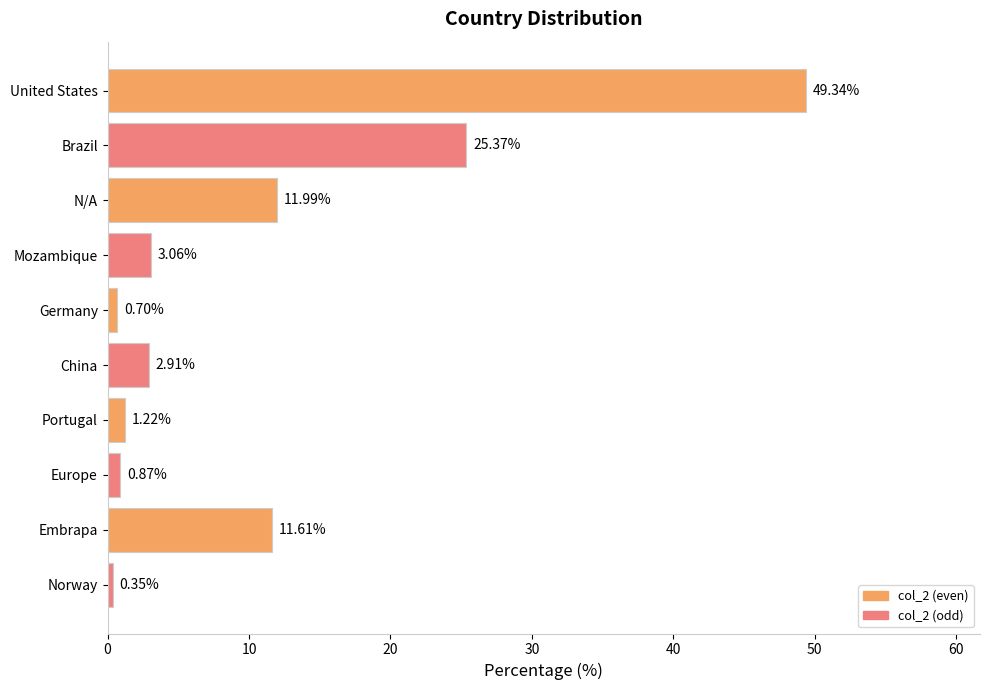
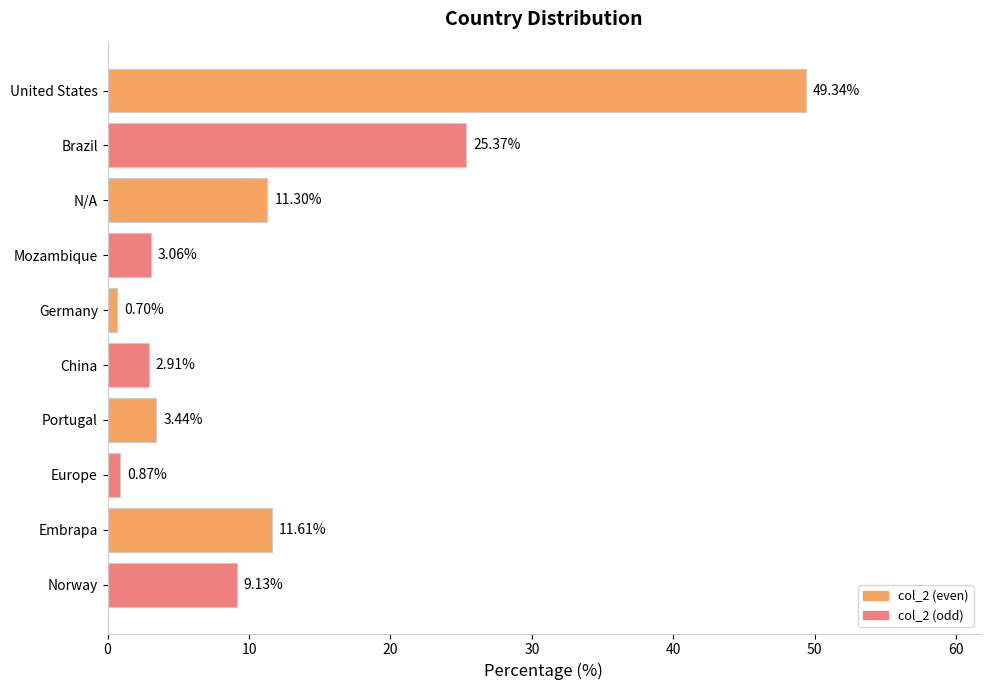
  {
    "United States": "49.34%",
    "Brazil": "25.37%",
-   "N/A": "11.99%",
+   "N/A": "11.30%",
    "Mozambique": "3.06%",
    "Germany": "0.70%",
    "China": "2.91%",
-   "Portugal": "1.22%",
+   "Portugal": "3.44%",
    "Europe": "0.87%",
    "Embrapa": "11.61%",
-   "Norway": "0.35%"
+   "Norway": "9.13%"
  }
